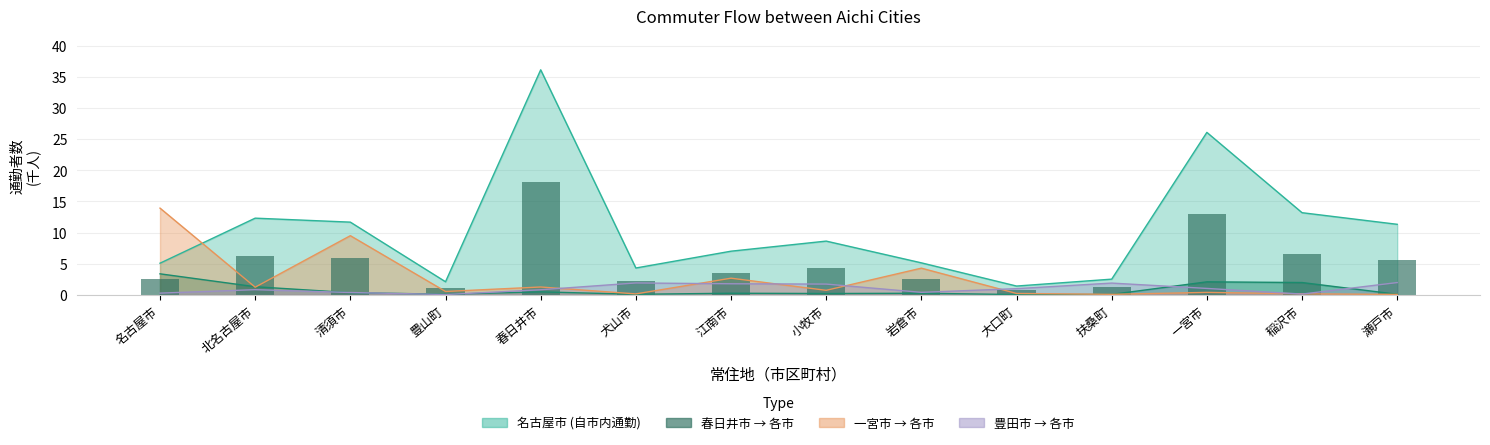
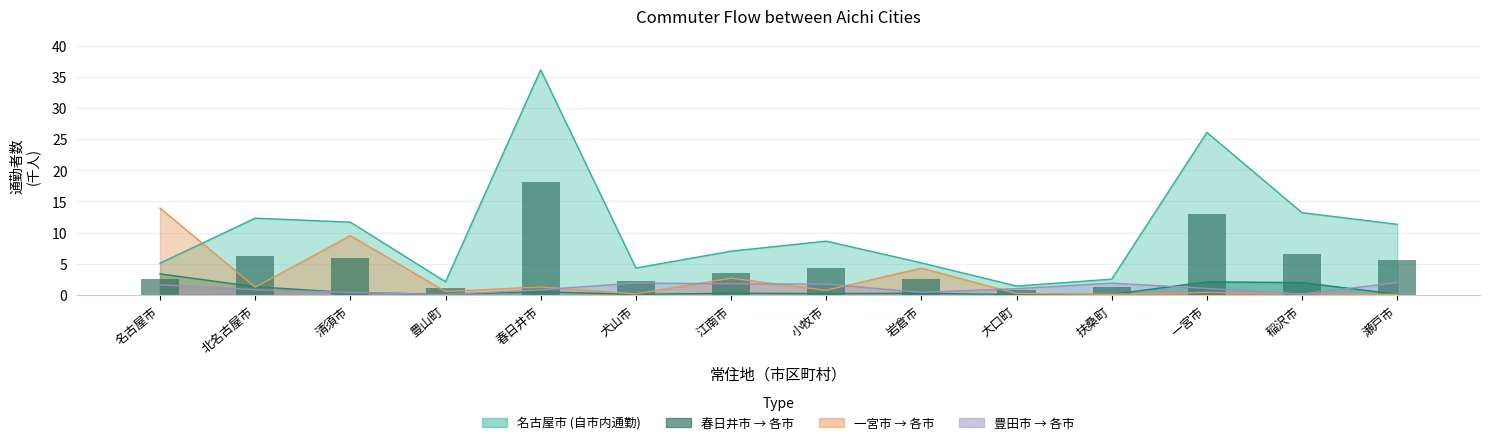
  {
    "一宮市 → 各市": {
      "名古屋市": 14,
      "清須市": 9,
      "豊山町": 1,
      "春日井市": 1,
      "江南市": 3,
      "小牧市": 1,
      "岩倉市": 4,
      "一宮市": 0
    },
    "豊田市 → 各市": {
-     "名古屋市": 0,
+     "名古屋市": 2,
      "犬山市": 2,
      "江南市": 2,
      "小牧市": 2,
      "大口町": 1,
      "扶桑町": 2,
      "一宮市": 1,
      "瀬戸市": 2
    }
  }
